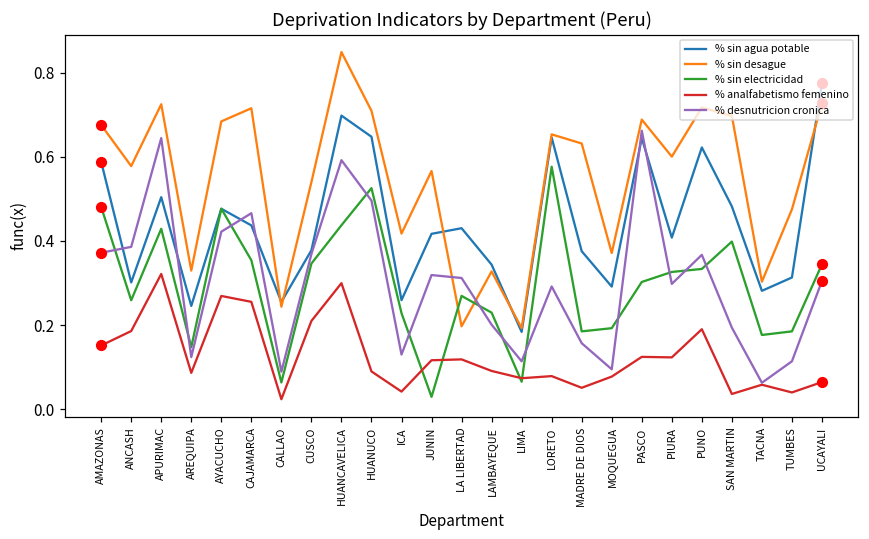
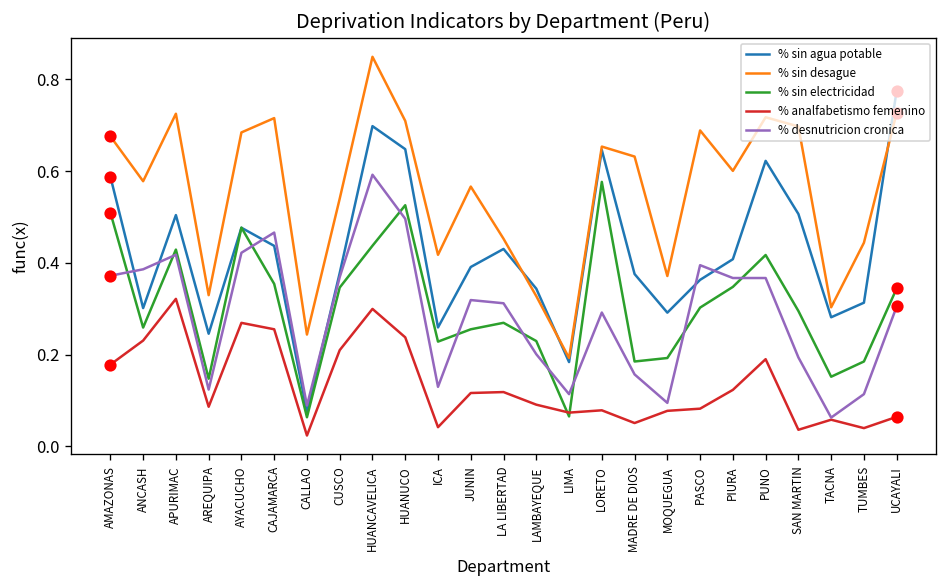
  {
    "% sin agua potable": {
      "ANCASH": 0.30,
      "APURIMAC": 0.50,
      "AREQUIPA": 0.25,
      "CAJAMARCA": 0.44,
-     "CALLAO": 0.26,
+     "CALLAO": 0.08,
      "CUSCO": 0.38,
      "HUANCAVELICA": 0.70,
      "HUANUCO": 0.65,
      "ICA": 0.26,
-     "JUNIN": 0.42,
+     "JUNIN": 0.39,
      "LA LIBERTAD": 0.43,
      "LAMBAYEQUE": 0.34,
      "LIMA": 0.18,
      "LORETO": 0.65,
      "MADRE DE DIOS": 0.38,
      "MOQUEGUA": 0.29,
-     "PASCO": 0.64,
+     "PASCO": 0.36,
      "PIURA": 0.41,
      "PUNO": 0.62,
-     "SAN MARTIN": 0.48,
+     "SAN MARTIN": 0.51,
      "TACNA": 0.28,
      "TUMBES": 0.31
    },
    "% sin desague": {
      "ANCASH": 0.58,
      "APURIMAC": 0.72,
      "AREQUIPA": 0.33,
      "AYACUCHO": 0.68,
      "CAJAMARCA": 0.72,
      "CALLAO": 0.24,
      "CUSCO": 0.54,
      "HUANCAVELICA": 0.85,
      "HUANUCO": 0.71,
      "ICA": 0.42,
      "JUNIN": 0.57,
-     "LA LIBERTAD": 0.20,
+     "LA LIBERTAD": 0.45,
      "LAMBAYEQUE": 0.33,
      "LIMA": 0.19,
      "LORETO": 0.65,
      "MADRE DE DIOS": 0.63,
      "MOQUEGUA": 0.37,
      "PASCO": 0.69,
      "PIURA": 0.60,
      "TACNA": 0.30,
-     "TUMBES": 0.48
+     "TUMBES": 0.44
    },
    "% sin electricidad": {
-     "AMAZONAS": 0.48,
+     "AMAZONAS": 0.51,
      "ANCASH": 0.26,
      "APURIMAC": 0.43,
      "AREQUIPA": 0.15,
      "CAJAMARCA": 0.35,
      "CALLAO": 0.06,
      "CUSCO": 0.35,
      "HUANCAVELICA": 0.44,
      "HUANUCO": 0.53,
      "ICA": 0.23,
-     "JUNIN": 0.03,
+     "JUNIN": 0.26,
      "LA LIBERTAD": 0.27,
      "LAMBAYEQUE": 0.23,
      "LIMA": 0.07,
      "LORETO": 0.58,
      "MADRE DE DIOS": 0.19,
      "MOQUEGUA": 0.19,
      "PASCO": 0.30,
-     "PIURA": 0.33,
-     "PUNO": 0.33,
-     "SAN MARTIN": 0.40,
-     "TACNA": 0.18,
+     "PIURA": 0.35,
+     "PUNO": 0.42,
+     "SAN MARTIN": 0.30,
+     "TACNA": 0.15,
      "TUMBES": 0.19
    },
    "% analfabetismo femenino": {
-     "AMAZONAS": 0.15,
-     "ANCASH": 0.19,
+     "AMAZONAS": 0.18,
+     "ANCASH": 0.23,
      "APURIMAC": 0.32,
      "AREQUIPA": 0.09,
      "AYACUCHO": 0.27,
      "CAJAMARCA": 0.26,
      "CALLAO": 0.02,
      "CUSCO": 0.21,
      "HUANCAVELICA": 0.30,
-     "HUANUCO": 0.09,
+     "HUANUCO": 0.24,
      "ICA": 0.04,
      "JUNIN": 0.12,
      "LA LIBERTAD": 0.12,
      "LAMBAYEQUE": 0.09,
      "LIMA": 0.07,
      "LORETO": 0.08,
      "MADRE DE DIOS": 0.05,
      "MOQUEGUA": 0.08,
-     "PASCO": 0.12,
+     "PASCO": 0.08,
      "PIURA": 0.12,
      "PUNO": 0.19,
      "SAN MARTIN": 0.04,
      "TUMBES": 0.04
    },
    "% desnutricion cronica": {
      "ANCASH": 0.39,
-     "APURIMAC": 0.64,
+     "APURIMAC": 0.42,
      "AREQUIPA": 0.12,
      "AYACUCHO": 0.42,
      "CAJAMARCA": 0.47,
      "CALLAO": 0.09,
      "CUSCO": 0.37,
      "HUANCAVELICA": 0.59,
      "HUANUCO": 0.50,
      "ICA": 0.13,
      "JUNIN": 0.32,
      "LA LIBERTAD": 0.31,
      "LAMBAYEQUE": 0.20,
      "LIMA": 0.11,
      "LORETO": 0.29,
      "MADRE DE DIOS": 0.16,
      "MOQUEGUA": 0.10,
-     "PASCO": 0.66,
-     "PIURA": 0.30,
+     "PASCO": 0.40,
+     "PIURA": 0.37,
      "PUNO": 0.37,
      "SAN MARTIN": 0.19,
      "TUMBES": 0.11
    }
  }
